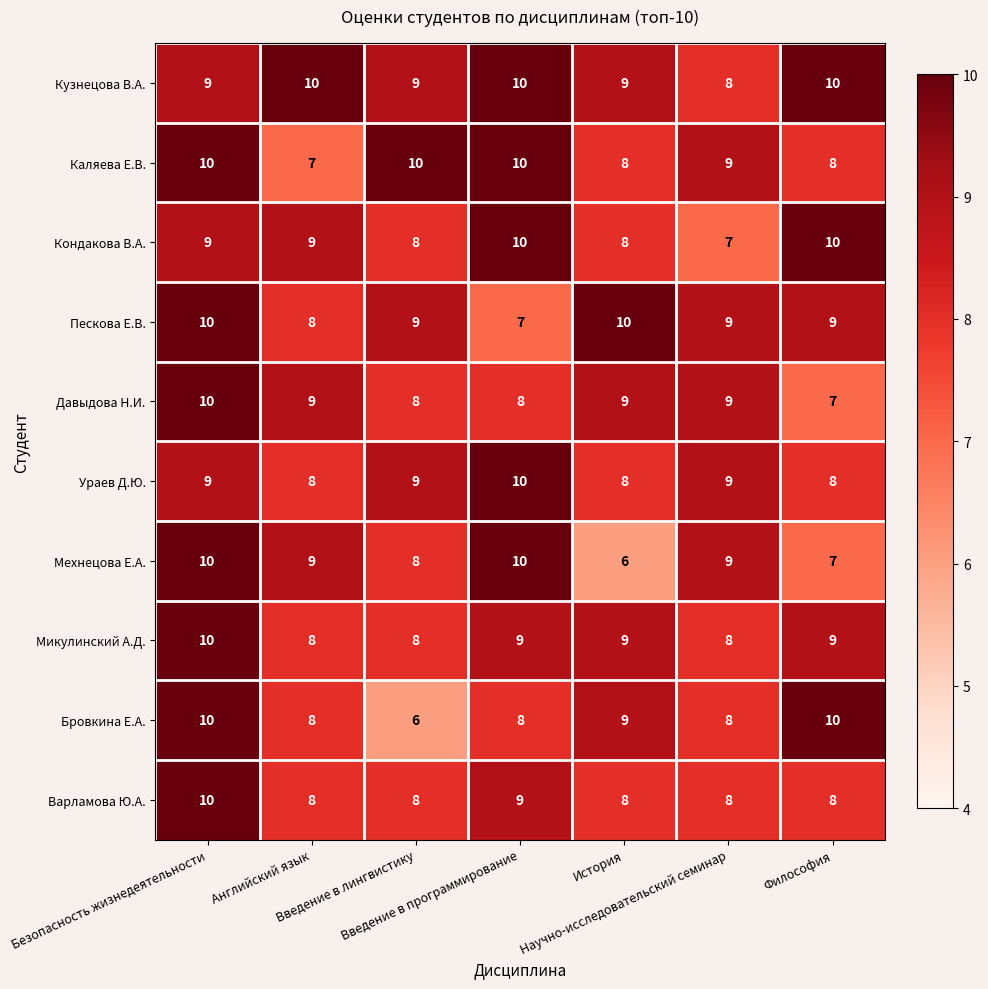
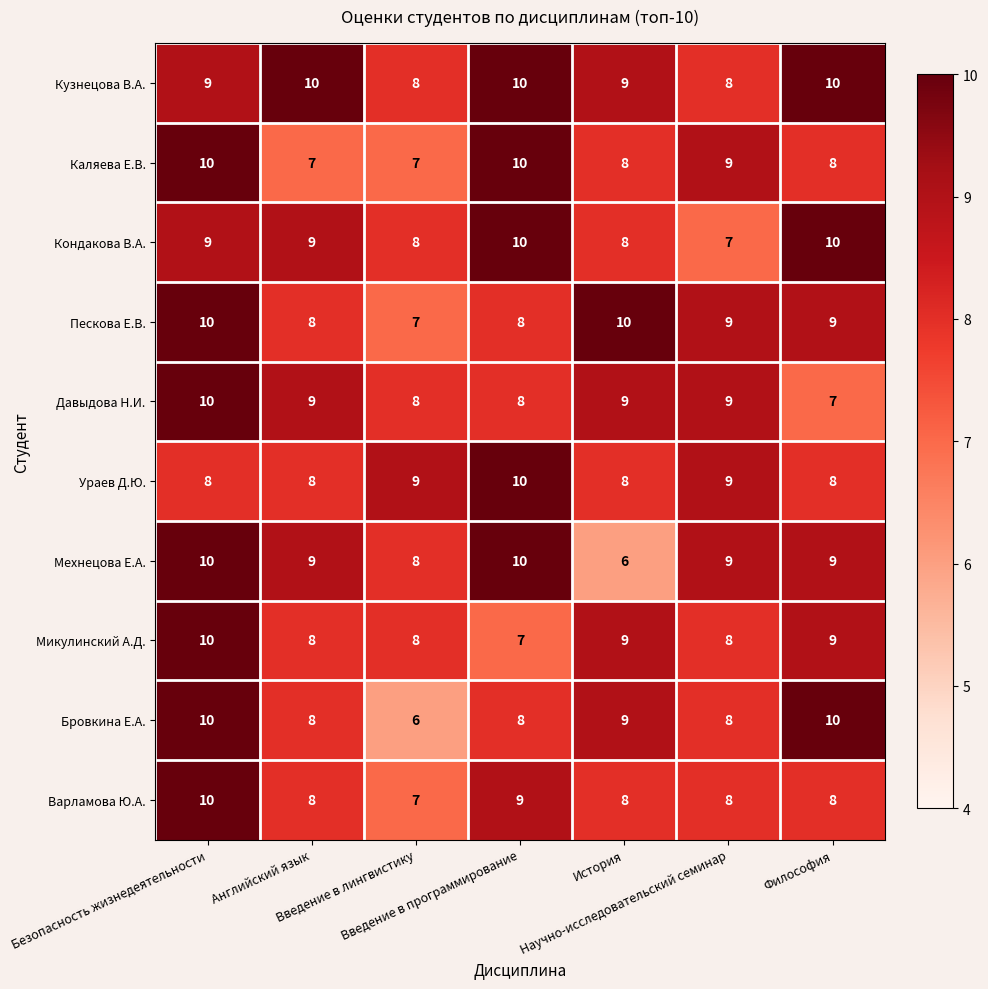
  {
    "Кузнецова В.А.": {
      "Безопасность жизнедеятельности": 9,
      "Английский язык": 10,
-     "Введение в лингвистику": 9,
+     "Введение в лингвистику": 8,
      "Введение в программирование": 10,
      "История": 9,
      "Научно-исследовательский семинар": 8,
      "Философия": 10
    },
    "Каляева Е.В.": {
      "Безопасность жизнедеятельности": 10,
      "Английский язык": 7,
-     "Введение в лингвистику": 10,
+     "Введение в лингвистику": 7,
      "Введение в программирование": 10,
      "История": 8,
      "Научно-исследовательский семинар": 9,
      "Философия": 8
    },
    "Кондакова В.А.": {
      "Безопасность жизнедеятельности": 9,
      "Английский язык": 9,
      "Введение в лингвистику": 8,
      "Введение в программирование": 10,
      "История": 8,
      "Научно-исследовательский семинар": 7,
      "Философия": 10
    },
    "Пескова Е.В.": {
      "Безопасность жизнедеятельности": 10,
      "Английский язык": 8,
-     "Введение в лингвистику": 9,
-     "Введение в программирование": 7,
+     "Введение в лингвистику": 7,
+     "Введение в программирование": 8,
      "История": 10,
      "Научно-исследовательский семинар": 9,
      "Философия": 9
    },
    "Давыдова Н.И.": {
      "Безопасность жизнедеятельности": 10,
      "Английский язык": 9,
      "Введение в лингвистику": 8,
      "Введение в программирование": 8,
      "История": 9,
      "Научно-исследовательский семинар": 9,
      "Философия": 7
    },
    "Ураев Д.Ю.": {
-     "Безопасность жизнедеятельности": 9,
+     "Безопасность жизнедеятельности": 8,
      "Английский язык": 8,
      "Введение в лингвистику": 9,
      "Введение в программирование": 10,
      "История": 8,
      "Научно-исследовательский семинар": 9,
      "Философия": 8
    },
    "Мехнецова Е.А.": {
      "Безопасность жизнедеятельности": 10,
      "Английский язык": 9,
      "Введение в лингвистику": 8,
      "Введение в программирование": 10,
      "История": 6,
      "Научно-исследовательский семинар": 9,
-     "Философия": 7
+     "Философия": 9
    },
    "Микулинский А.Д.": {
      "Безопасность жизнедеятельности": 10,
      "Английский язык": 8,
      "Введение в лингвистику": 8,
-     "Введение в программирование": 9,
+     "Введение в программирование": 7,
      "История": 9,
      "Научно-исследовательский семинар": 8,
      "Философия": 9
    },
    "Бровкина Е.А.": {
      "Безопасность жизнедеятельности": 10,
      "Английский язык": 8,
      "Введение в лингвистику": 6,
      "Введение в программирование": 8,
      "История": 9,
      "Научно-исследовательский семинар": 8,
      "Философия": 10
    },
    "Варламова Ю.А.": {
      "Безопасность жизнедеятельности": 10,
      "Английский язык": 8,
-     "Введение в лингвистику": 8,
+     "Введение в лингвистику": 7,
      "Введение в программирование": 9,
      "История": 8,
      "Научно-исследовательский семинар": 8,
      "Философия": 8
    }
  }
